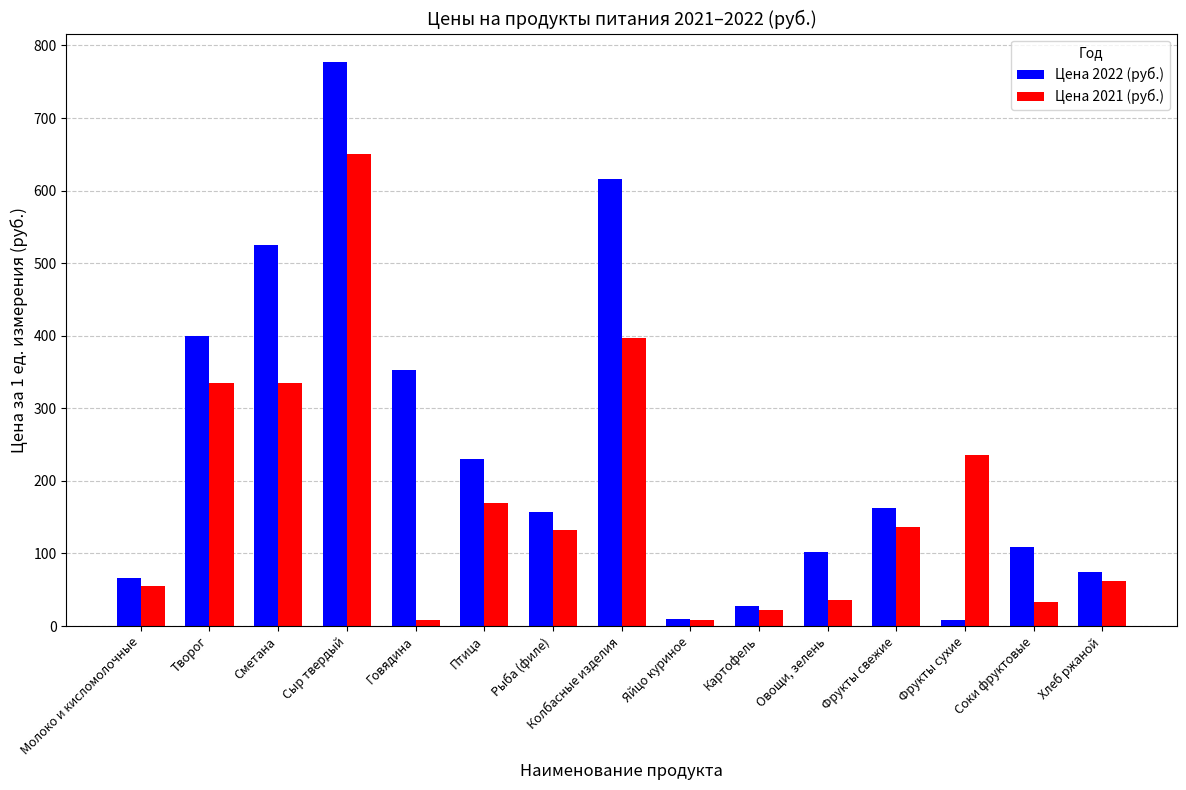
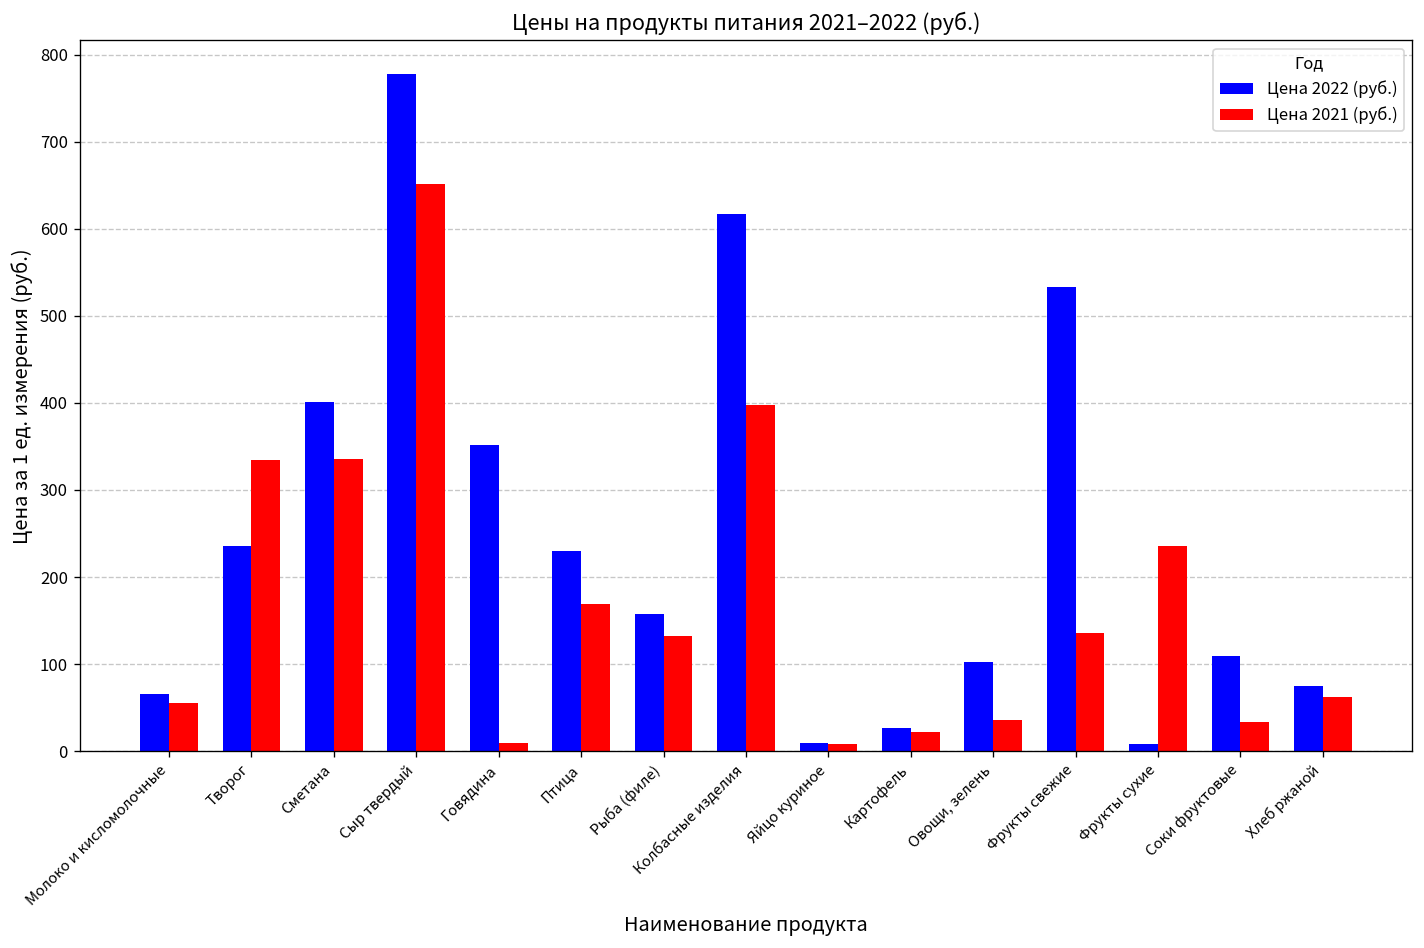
  {
    "Цена 2022 (руб.)": {
      "Молоко и кисломолочные": 70,
-     "Творог": 400,
-     "Сметана": 520,
+     "Творог": 240,
+     "Сметана": 400,
      "Сыр твердый": 780,
      "Говядина": 350,
      "Птица": 230,
      "Рыба (филе)": 160,
      "Колбасные изделия": 620,
      "Яйцо куриное": 10,
      "Картофель": 30,
      "Овощи, зелень": 100,
-     "Фрукты свежие": 160,
+     "Фрукты свежие": 530,
      "Фрукты сухие": 10,
      "Соки фруктовые": 110,
      "Хлеб ржаной": 70
    },
    "Цена 2021 (руб.)": {
      "Молоко и кисломолочные": 60,
      "Творог": 330,
      "Сметана": 340,
      "Сыр твердый": 650,
      "Говядина": 10,
      "Птица": 170,
      "Рыба (филе)": 130,
      "Колбасные изделия": 400,
      "Яйцо куриное": 10,
      "Картофель": 20,
      "Овощи, зелень": 40,
      "Фрукты свежие": 140,
      "Фрукты сухие": 240,
      "Соки фруктовые": 30,
      "Хлеб ржаной": 60
    }
  }
